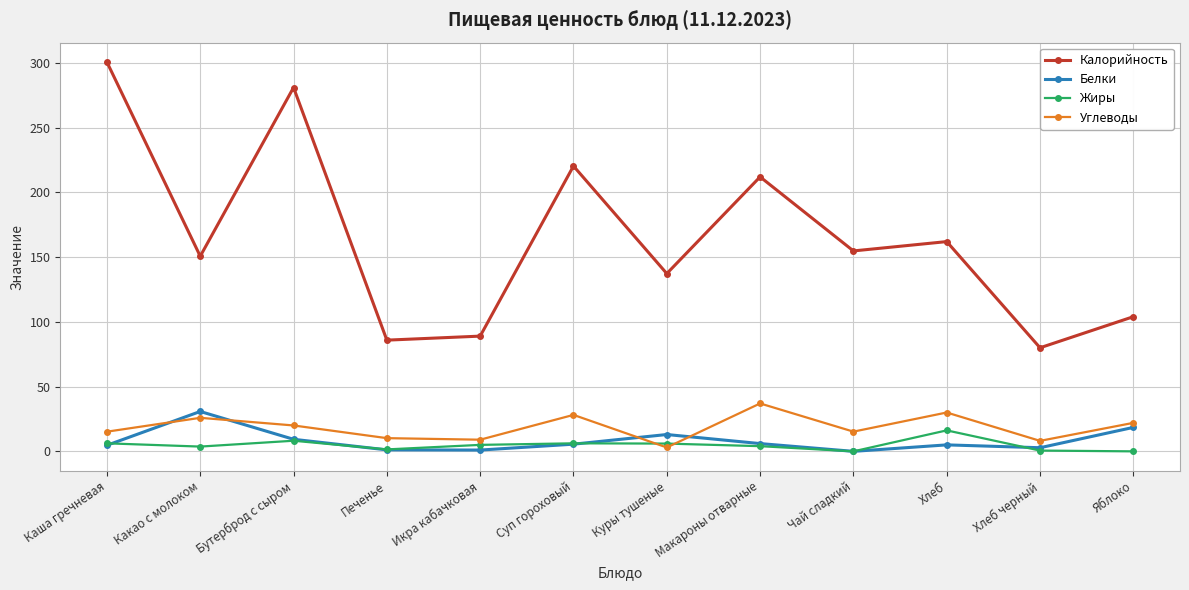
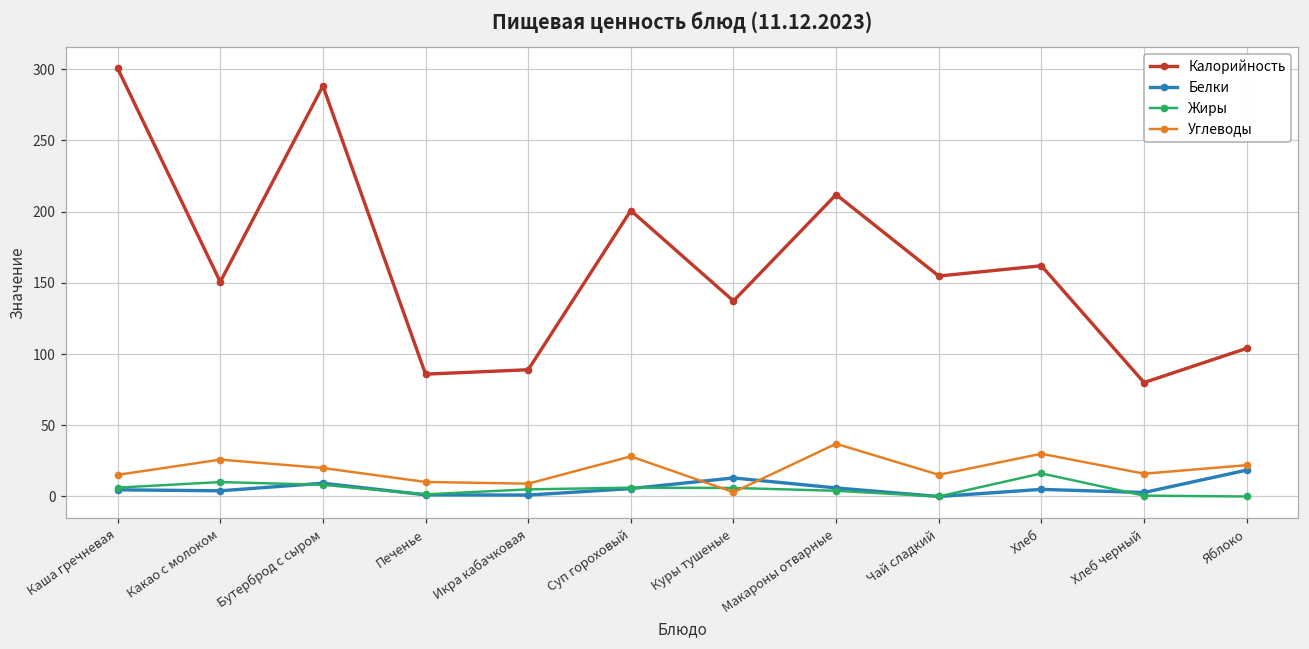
  {
    "Калорийность": {
      "Каша гречневая": 301,
      "Какао с молоком": 151,
-     "Бутерброд с сыром": 281,
+     "Бутерброд с сыром": 288,
      "Печенье": 86,
      "Икра кабачковая": 89,
-     "Суп гороховый": 220,
+     "Суп гороховый": 201,
      "Куры тушеные": 137,
      "Макароны отварные": 212,
      "Чай сладкий": 155,
      "Хлеб": 162,
      "Хлеб черный": 80,
      "Яблоко": 104
    },
    "Белки": {
-     "Какао с молоком": 31,
+     "Какао с молоком": 4,
      "Икра кабачковая": 1,
      "Куры тушеные": 13,
      "Макароны отварные": 6,
      "Хлеб": 5,
      "Хлеб черный": 3,
      "Яблоко": 19
    },
    "Жиры": {
-     "Какао с молоком": 4,
+     "Какао с молоком": 10,
      "Икра кабачковая": 5,
      "Куры тушеные": 6,
      "Макароны отварные": 4,
      "Хлеб": 16,
      "Хлеб черный": 1,
      "Яблоко": 0
    },
    "Углеводы": {
      "Каша гречневая": 15,
      "Какао с молоком": 26,
      "Бутерброд с сыром": 20,
      "Печенье": 10,
      "Икра кабачковая": 9,
      "Суп гороховый": 28,
      "Куры тушеные": 3,
      "Макароны отварные": 37,
      "Чай сладкий": 15,
      "Хлеб": 30,
-     "Хлеб черный": 8,
+     "Хлеб черный": 16,
      "Яблоко": 22
    }
  }
